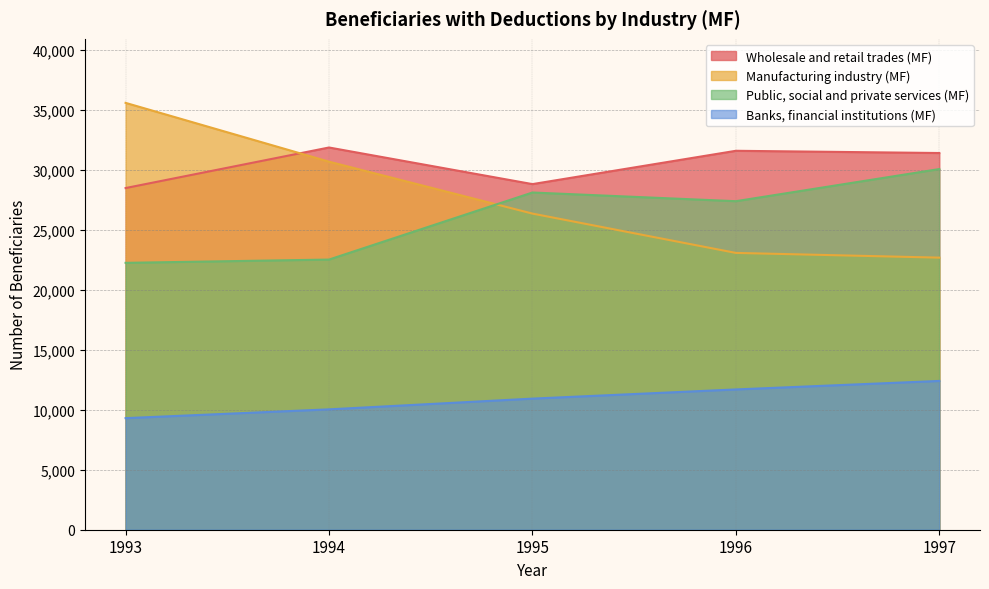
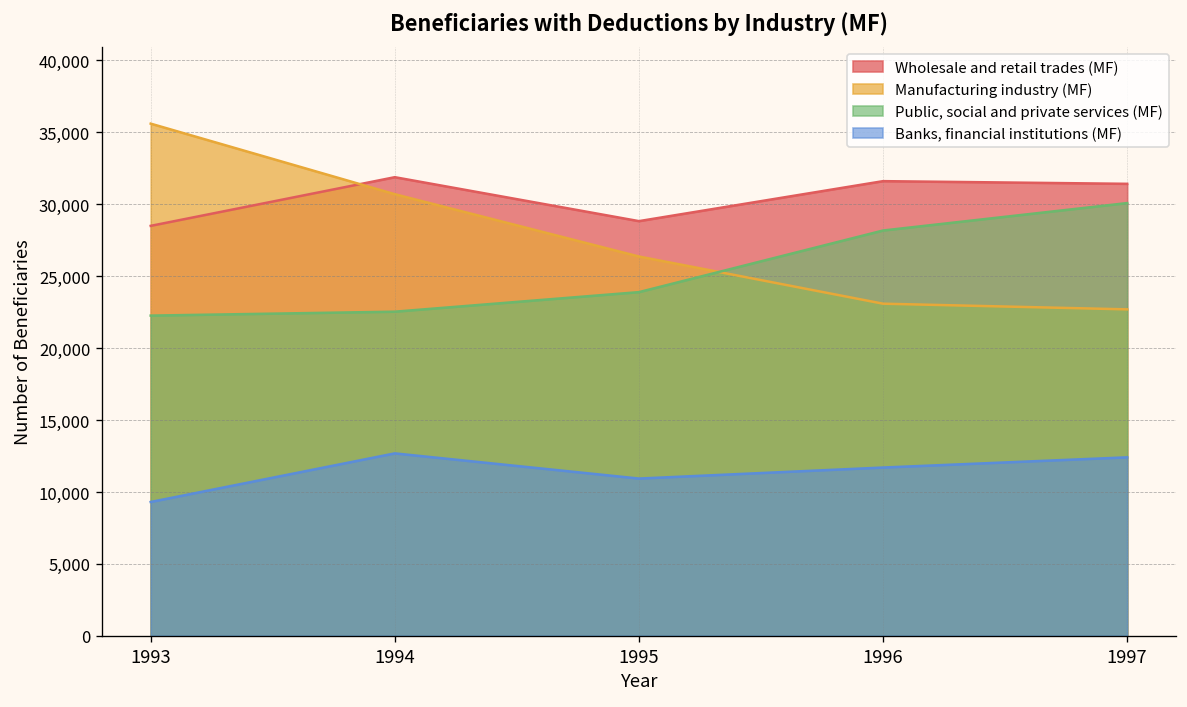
  {
    "Wholesale and retail trades (MF)": {
      "1993": "28,500",
      "1994": "31,900",
      "1995": "28,800",
      "1996": "31,600",
      "1997": "31,400"
    },
    "Manufacturing industry (MF)": {
      "1993": "35,600",
      "1994": "30,700",
      "1995": "26,400",
      "1996": "23,100",
      "1997": "22,700"
    },
    "Public, social and private services (MF)": {
      "1993": "22,300",
      "1994": "22,500",
-     "1995": "28,100",
-     "1996": "27,400",
+     "1995": "23,900",
+     "1996": "28,200",
      "1997": "30,100"
    },
    "Banks, financial institutions (MF)": {
      "1993": "9,300",
-     "1994": "10,000",
+     "1994": "12,700",
      "1995": "10,900",
      "1996": "11,700",
      "1997": "12,400"
    }
  }
